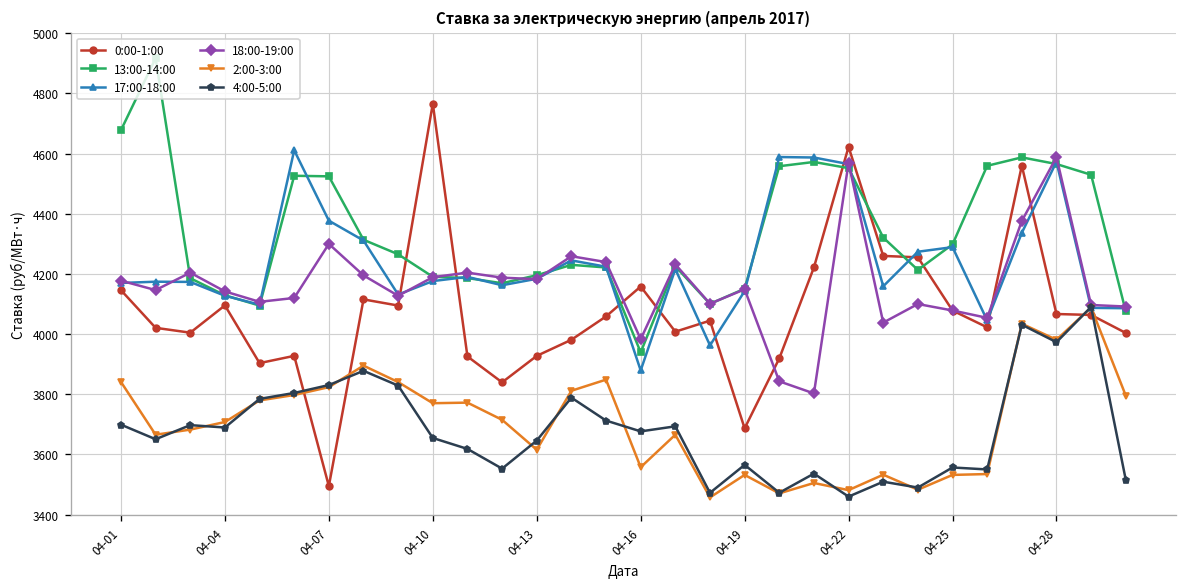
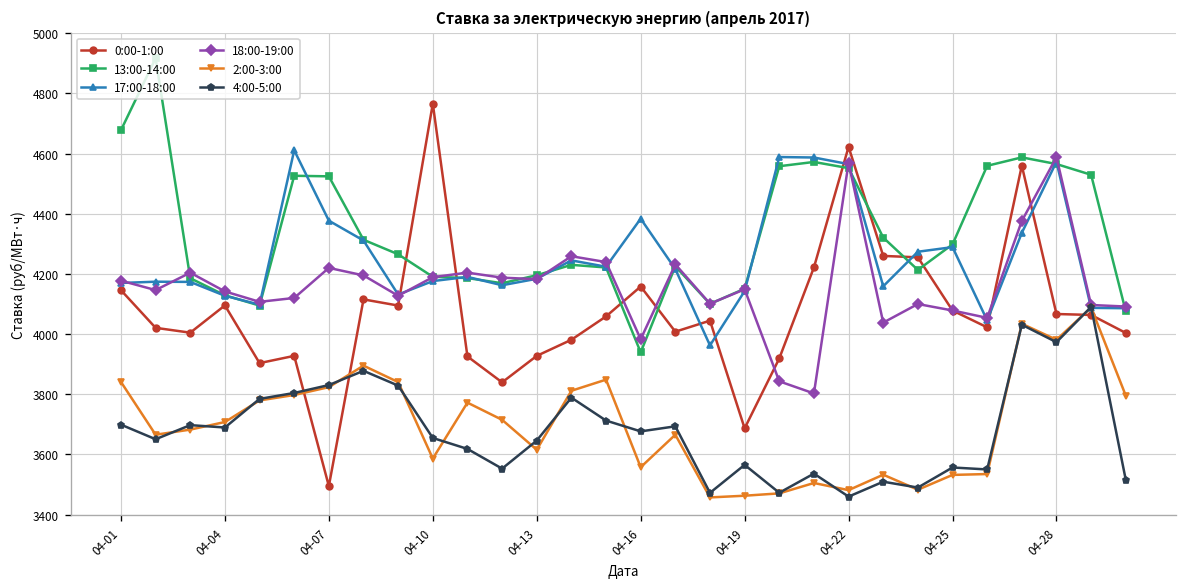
  {
    "0:00-1:00": {
      "04-01": 4150,
      "04-04": 4100,
      "04-07": 3490,
      "04-10": 4770,
      "04-13": 3930,
      "04-16": 4160,
      "04-19": 3690,
      "04-22": 4620,
      "04-28": 4070
    },
    "13:00-14:00": {
      "04-01": 4680,
      "04-07": 4520,
      "04-13": 4200,
      "04-16": 3940,
      "04-22": 4550
    },
    "17:00-18:00": {
      "04-07": 4380,
      "04-10": 4180,
-     "04-16": 3880
+     "04-16": 4380
    },
    "18:00-19:00": {
      "04-04": 4140,
-     "04-07": 4300,
+     "04-07": 4220,
      "04-16": 3980,
      "04-28": 4590
    },
    "2:00-3:00": {
      "04-01": 3840,
      "04-04": 3710,
-     "04-10": 3770,
+     "04-10": 3590,
      "04-13": 3620,
      "04-16": 3560,
-     "04-19": 3530,
+     "04-19": 3460,
      "04-22": 3480,
      "04-25": 3530
    },
    "4:00-5:00": {
      "04-01": 3700,
      "04-04": 3690,
      "04-10": 3650,
      "04-13": 3650,
      "04-16": 3680,
      "04-19": 3570,
      "04-22": 3460,
      "04-25": 3560
    }
  }
